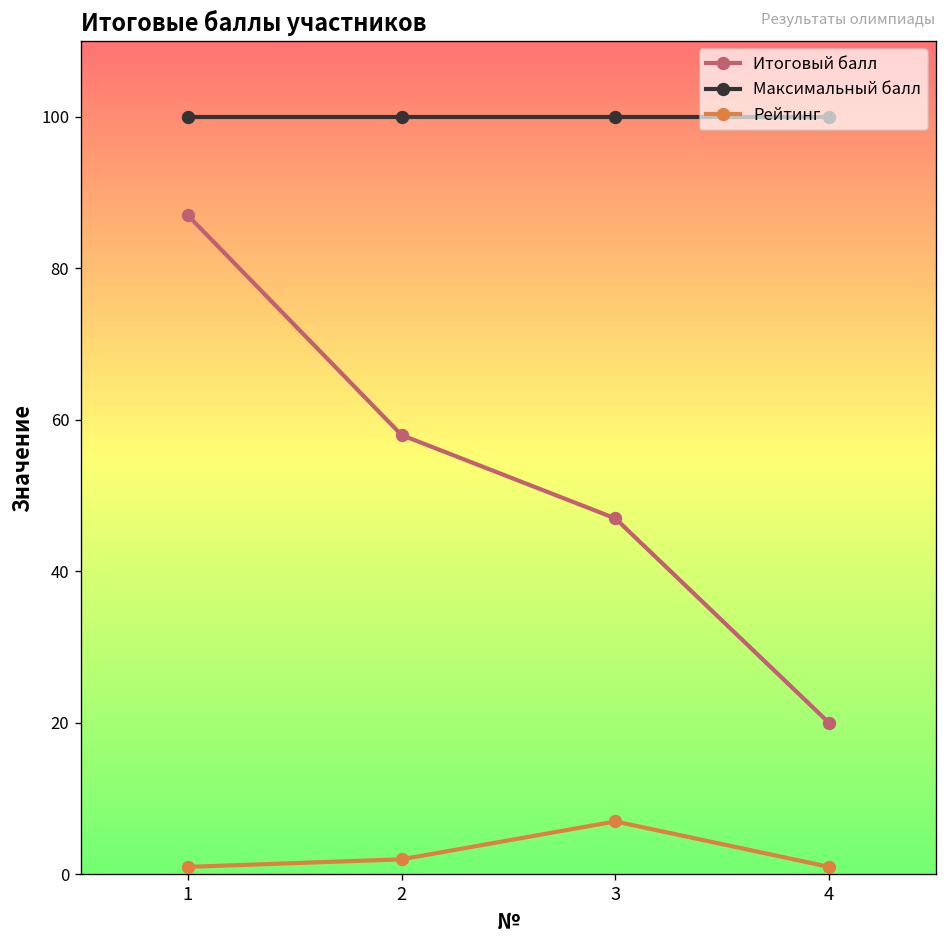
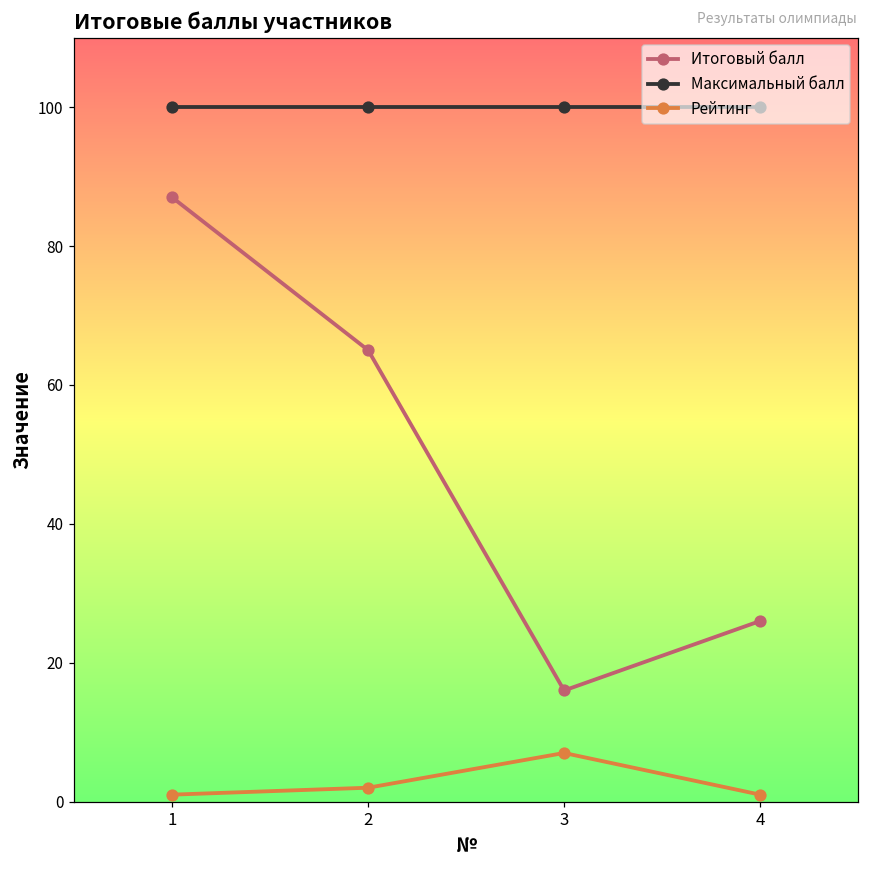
  {
    "Итоговый балл": {
      "1": 87,
-     "2": 58,
-     "3": 47,
-     "4": 20
+     "2": 65,
+     "3": 16,
+     "4": 26
    },
    "Максимальный балл": {
      "1": 100,
      "2": 100,
      "3": 100
    },
    "Рейтинг": {
      "1": 1,
      "2": 2,
      "3": 7,
      "4": 1
    }
  }
